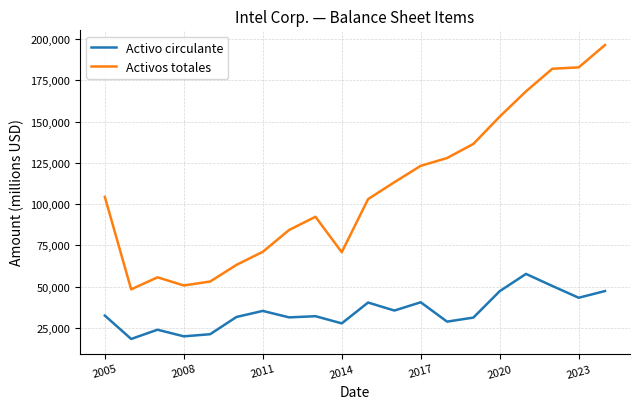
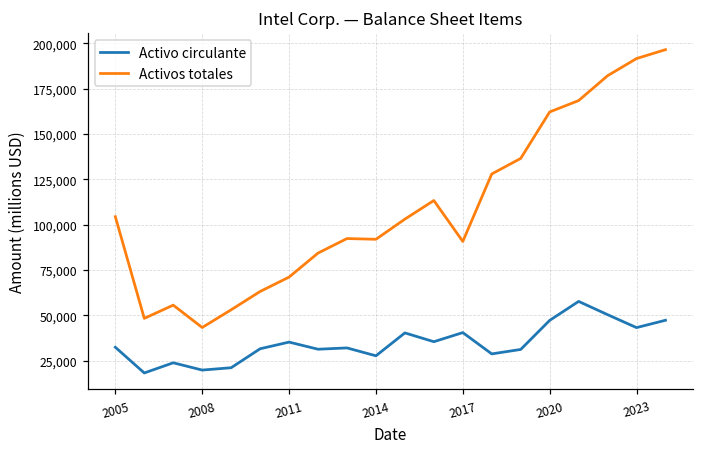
  {
    "Activo circulante": {
      "2005": "32,000",
      "2008": "20,000",
      "2011": "35,000",
      "2014": "28,000",
      "2017": "41,000",
      "2020": "47,000",
      "2023": "43,000"
    },
    "Activos totales": {
      "2005": "104,000",
-     "2008": "51,000",
+     "2008": "43,000",
      "2011": "71,000",
-     "2014": "71,000",
-     "2017": "123,000",
-     "2020": "153,000",
-     "2023": "183,000"
+     "2014": "92,000",
+     "2017": "91,000",
+     "2020": "162,000",
+     "2023": "192,000"
    }
  }
